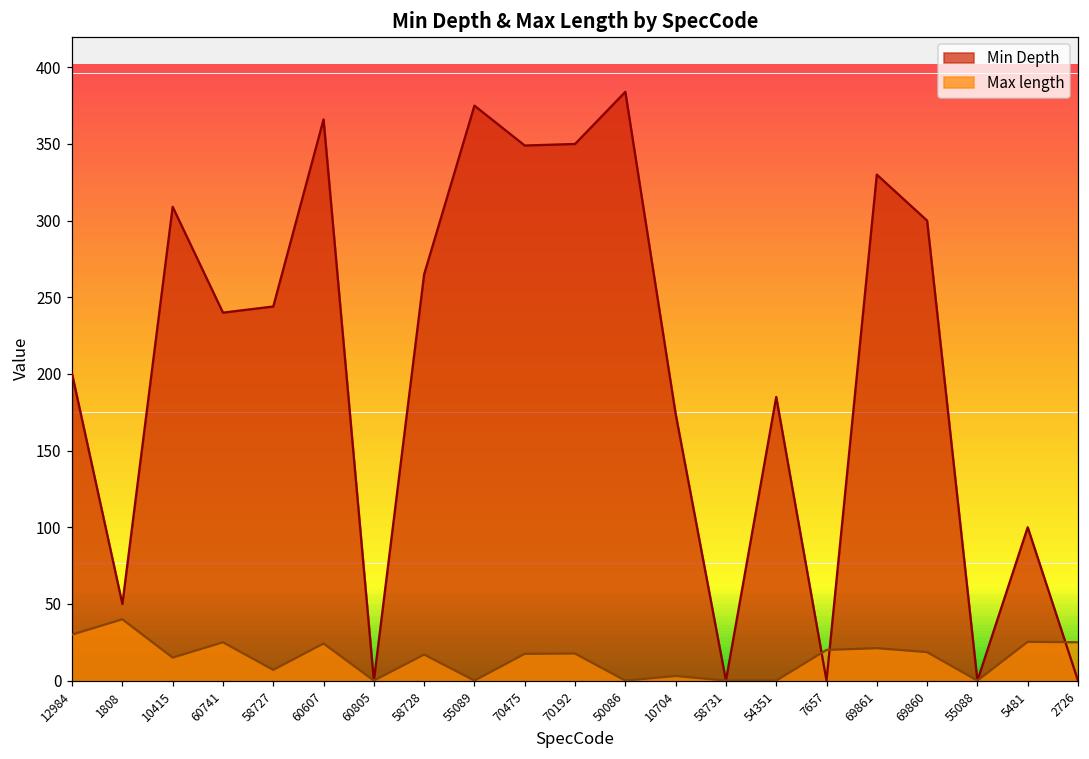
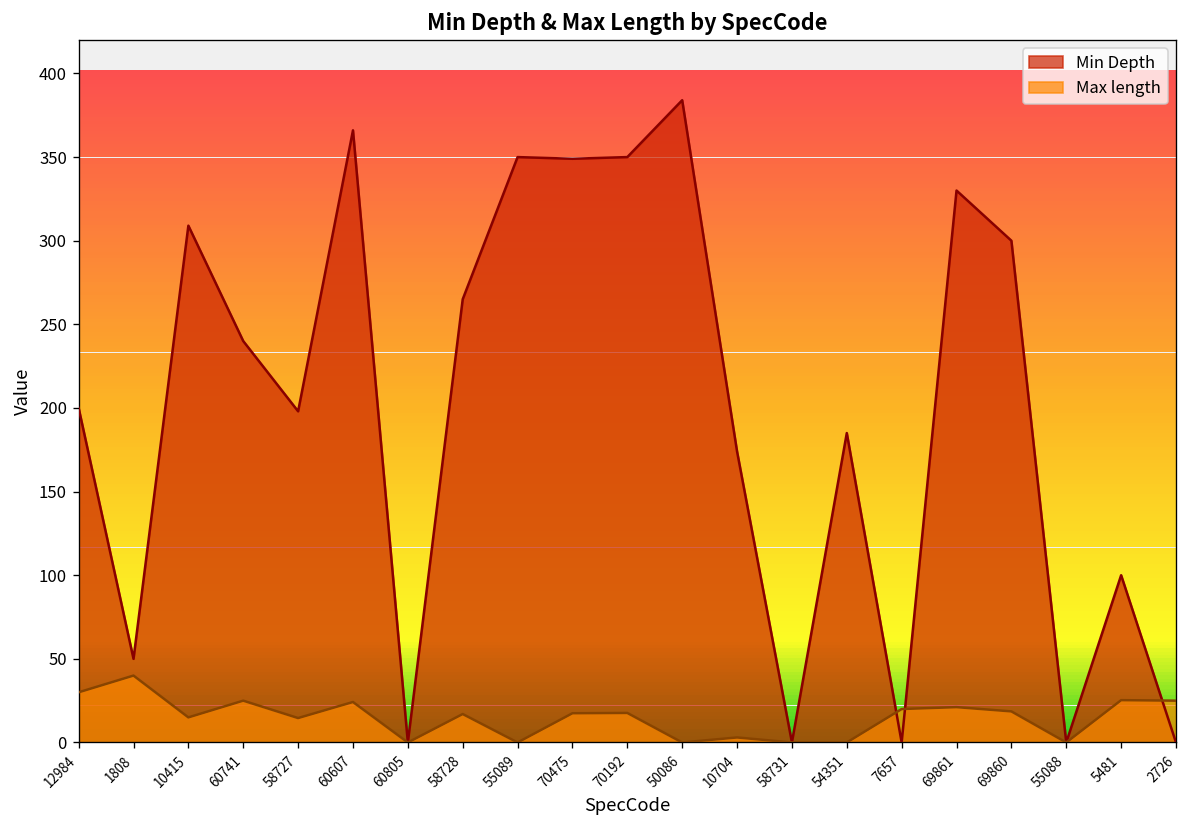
  {
    "Min Depth": {
      "12984": 200,
      "1808": 50,
      "10415": 309,
      "60741": 240,
-     "58727": 244,
+     "58727": 198,
      "60607": 366,
      "58728": 265,
-     "55089": 375,
+     "55089": 350,
      "70475": 349,
      "70192": 350,
      "50086": 384,
      "10704": 174,
      "54351": 185,
      "7657": 0,
      "69861": 330,
      "69860": 300,
      "5481": 100,
      "2726": 0
    },
    "Max length": {
      "12984": 30,
      "1808": 40,
      "10415": 15,
      "60741": 25,
-     "58727": 7,
+     "58727": 15,
      "60607": 24,
      "58728": 17,
      "55089": 0,
      "70475": 17,
      "70192": 18,
      "50086": 0,
      "10704": 3,
      "54351": 0,
      "7657": 20,
      "69861": 21,
      "69860": 19,
      "5481": 25,
      "2726": 25
    }
  }
